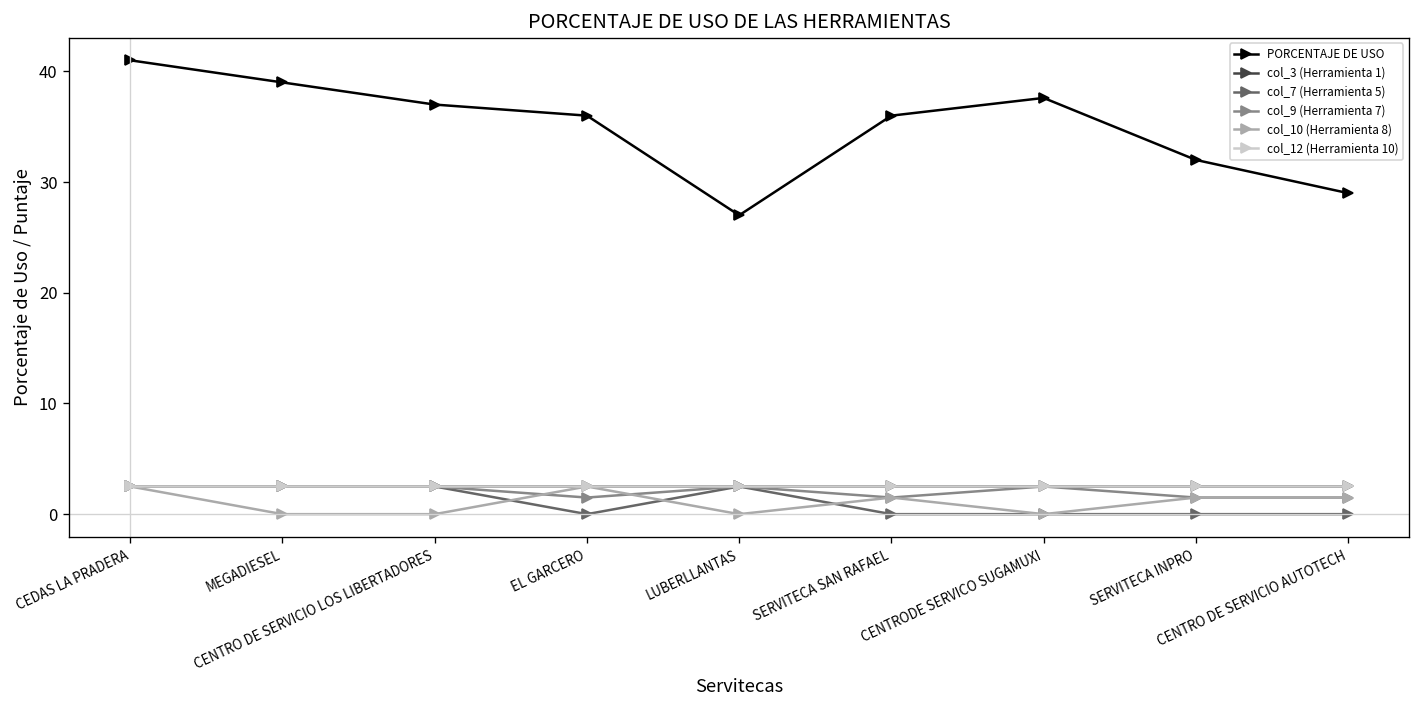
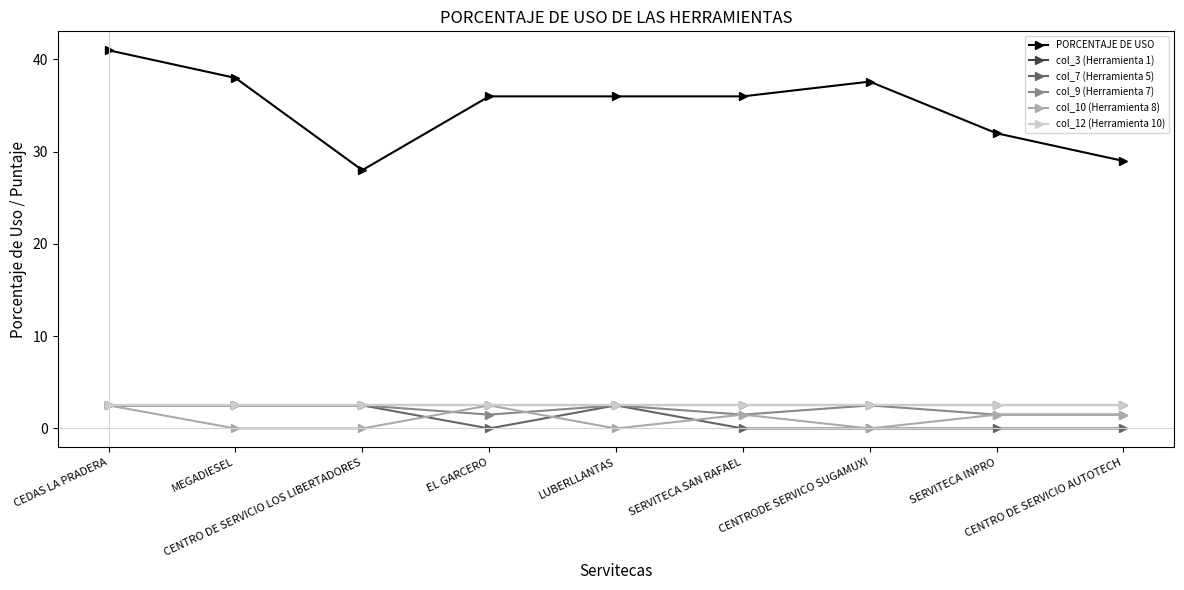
  {
    "PORCENTAJE DE USO": {
      "CEDAS LA PRADERA": 41,
-     "MEGADIESEL": 39,
-     "CENTRO DE SERVICIO LOS LIBERTADORES": 37,
+     "MEGADIESEL": 38,
+     "CENTRO DE SERVICIO LOS LIBERTADORES": 28,
      "EL GARCERO": 36,
-     "LUBERLLANTAS": 27,
+     "LUBERLLANTAS": 36,
      "SERVITECA SAN RAFAEL": 36,
      "CENTRODE SERVICO SUGAMUXI": 38,
      "SERVITECA INPRO": 32,
      "CENTRO DE SERVICIO AUTOTECH": 29
    }
  }
